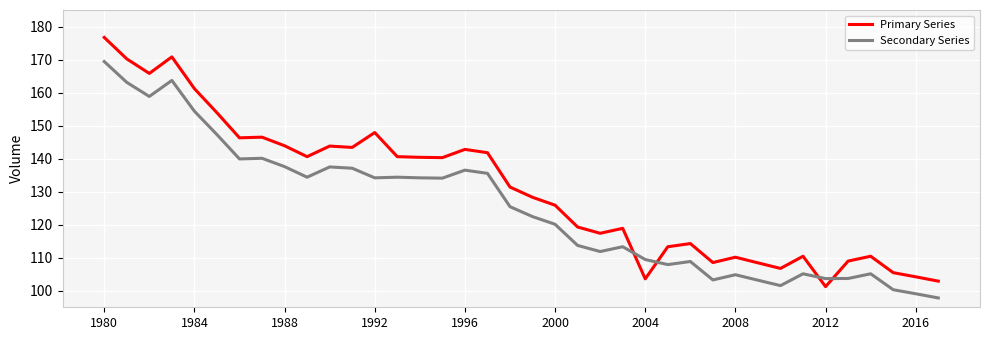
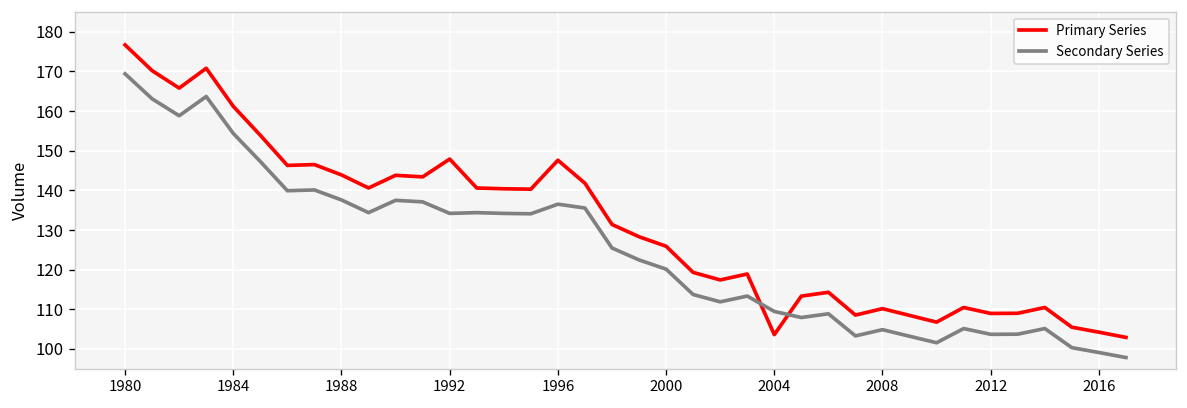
  {
    "Primary Series": {
      "1980": 177,
      "1984": 161,
      "1988": 144,
      "1992": 148,
-     "1996": 143,
+     "1996": 148,
      "2000": 126,
      "2004": 104,
      "2008": 110,
-     "2012": 101,
+     "2012": 109,
      "2016": 104
    },
    "Secondary Series": {
      "1980": 169,
      "1984": 154,
      "1988": 138,
      "1992": 134,
      "1996": 137,
      "2000": 120,
      "2004": 109,
      "2008": 105,
      "2012": 104,
      "2016": 99
    }
  }
